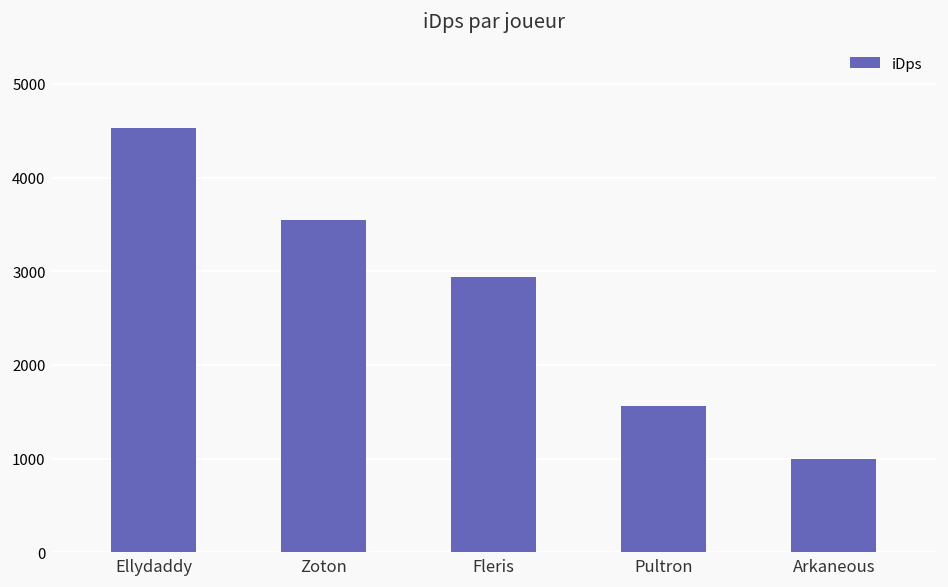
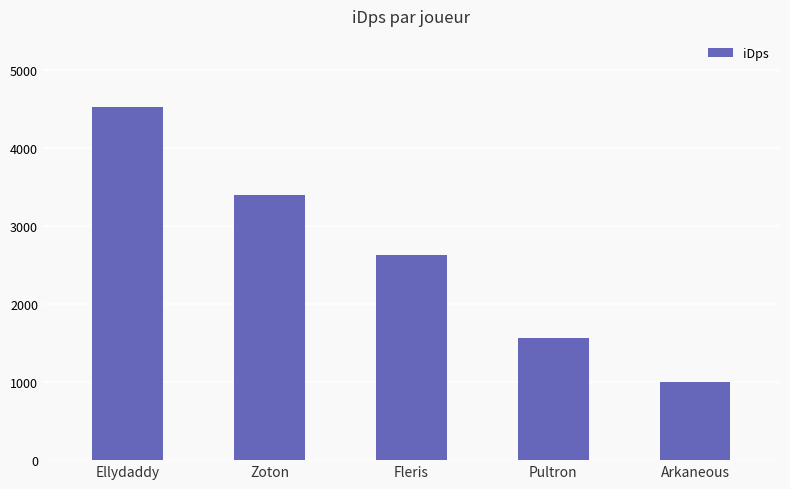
  {
    "Ellydaddy": 4500,
-   "Zoton": 3500,
-   "Fleris": 2900,
+   "Zoton": 3400,
+   "Fleris": 2600,
    "Pultron": 1600,
    "Arkaneous": 1000
  }
